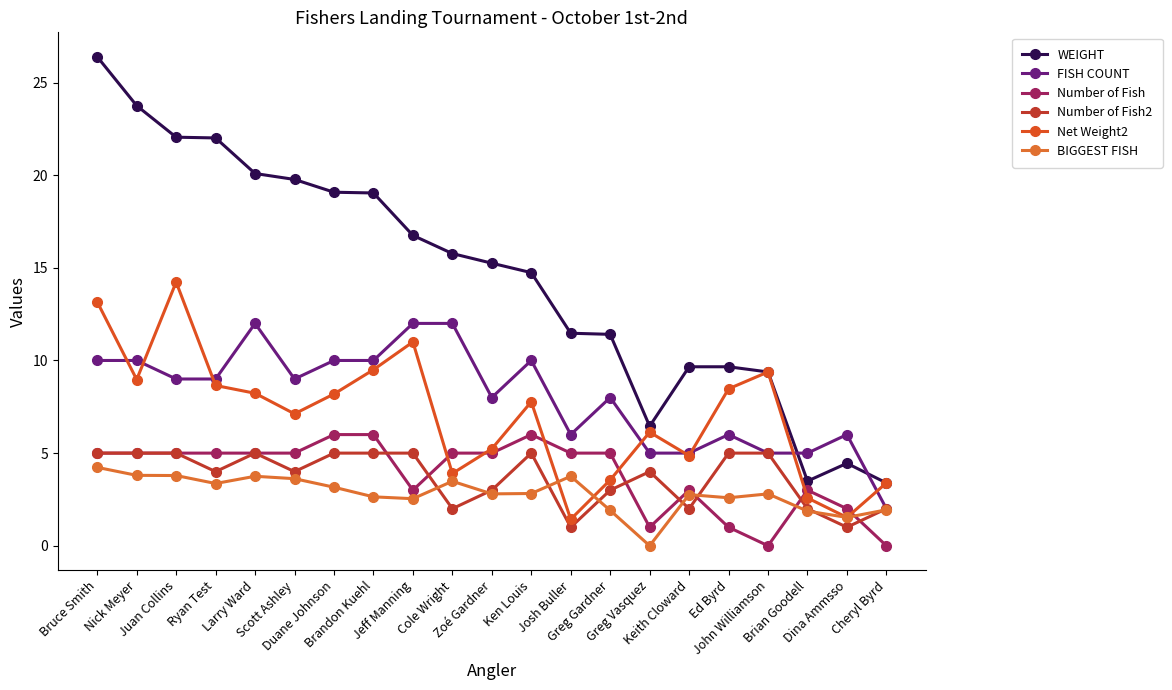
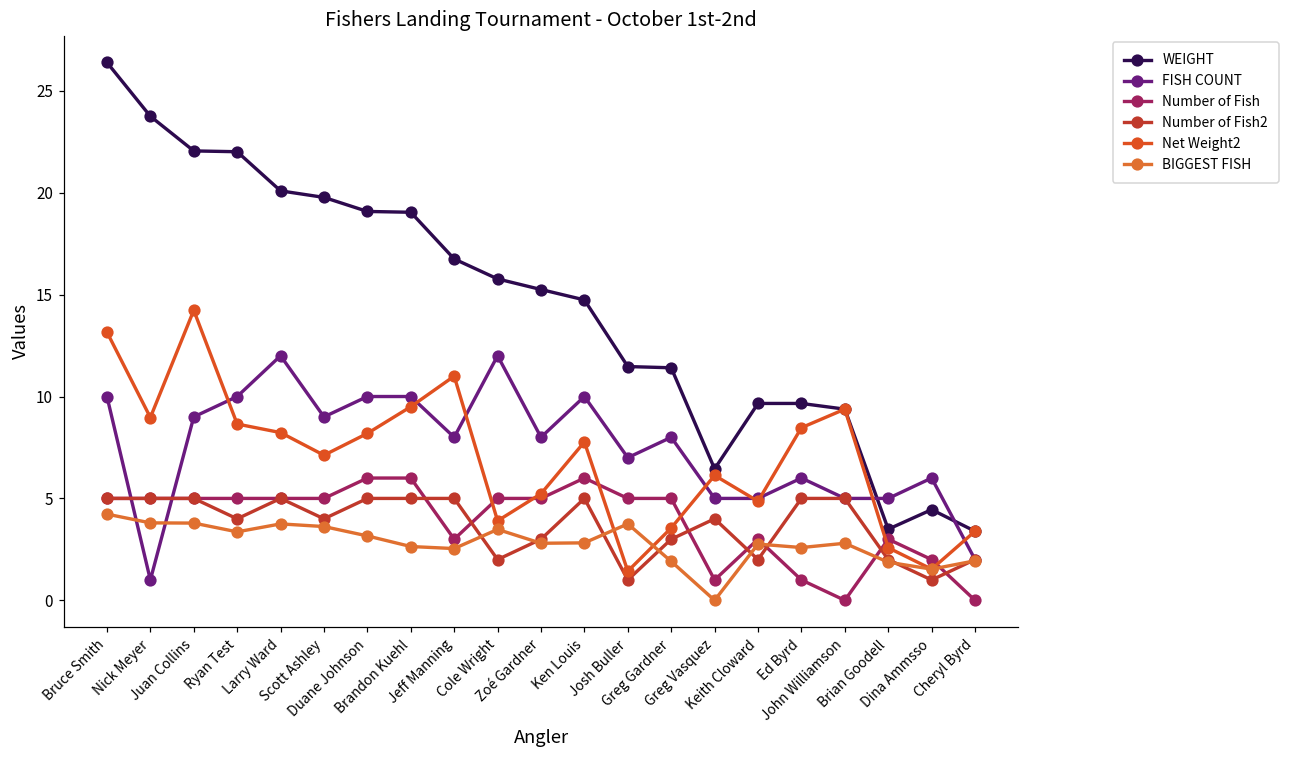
  {
    "WEIGHT": {
      "Bruce Smith": 26.4,
      "Nick Meyer": 23.8,
      "Juan Collins": 22,
      "Ryan Test": 22,
      "Larry Ward": 20,
      "Scott Ashley": 19.8,
      "Duane Johnson": 19,
      "Brandon Kuehl": 19,
      "Jeff Manning": 16.8,
      "Cole Wright": 15.8,
      "Zoé Gardner": 15.3,
      "Ken Louis": 14.7,
      "Josh Buller": 11.5,
      "Greg Gardner": 11.4,
      "Greg Vasquez": 6.5,
      "Keith Cloward": 9.7,
      "Ed Byrd": 9.7,
      "Brian Goodell": 3.5,
      "Dina Ammsso": 4.5
    },
    "FISH COUNT": {
      "Bruce Smith": 10,
-     "Nick Meyer": 10,
+     "Nick Meyer": 1,
      "Juan Collins": 9,
-     "Ryan Test": 9,
+     "Ryan Test": 10,
      "Larry Ward": 12,
      "Scott Ashley": 9,
      "Duane Johnson": 10,
      "Brandon Kuehl": 10,
-     "Jeff Manning": 12,
+     "Jeff Manning": 8,
      "Cole Wright": 12,
      "Zoé Gardner": 8,
      "Ken Louis": 10,
-     "Josh Buller": 6,
+     "Josh Buller": 7,
      "Greg Gardner": 8,
      "Greg Vasquez": 5,
      "Keith Cloward": 5,
      "Ed Byrd": 6,
      "Brian Goodell": 5,
      "Dina Ammsso": 6
    },
    "Number of Fish": {
      "Ryan Test": 5,
      "Scott Ashley": 5,
      "Duane Johnson": 6,
      "Brandon Kuehl": 6,
      "Jeff Manning": 3,
      "Cole Wright": 5,
      "Zoé Gardner": 5,
      "Ken Louis": 6,
      "Josh Buller": 5,
      "Greg Gardner": 5,
      "Greg Vasquez": 1,
      "Keith Cloward": 3,
      "Ed Byrd": 1,
      "John Williamson": 0,
      "Brian Goodell": 3,
      "Dina Ammsso": 2,
      "Cheryl Byrd": 0
    }
  }
